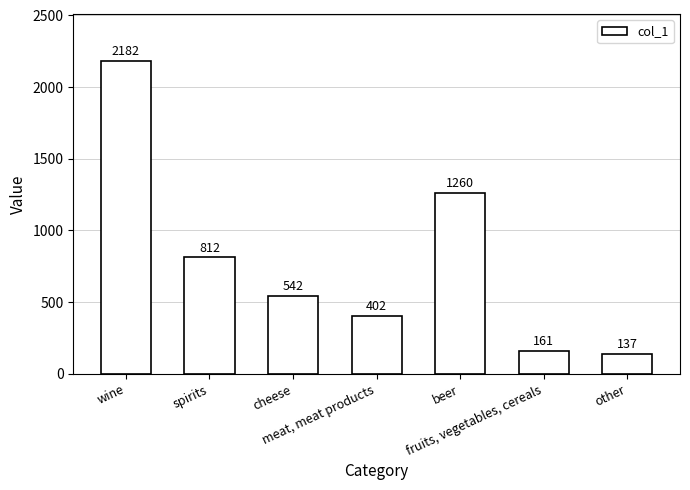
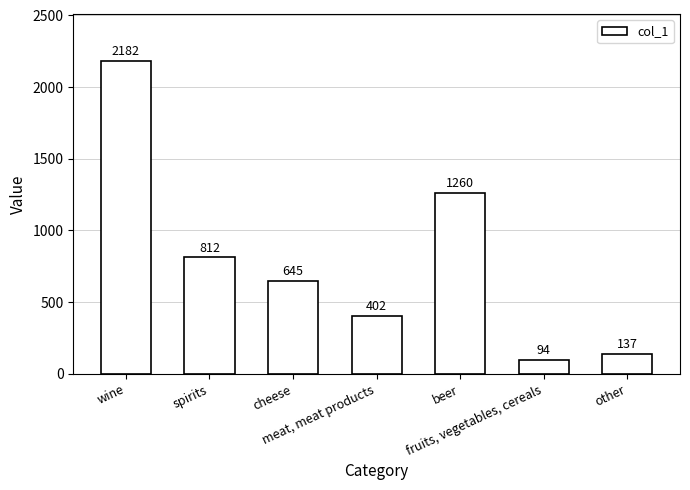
  {
    "wine": 2182,
    "spirits": 812,
-   "cheese": 542,
+   "cheese": 645,
    "meat, meat products": 402,
    "beer": 1260,
-   "fruits, vegetables, cereals": 161,
+   "fruits, vegetables, cereals": 94,
    "other": 137
  }
